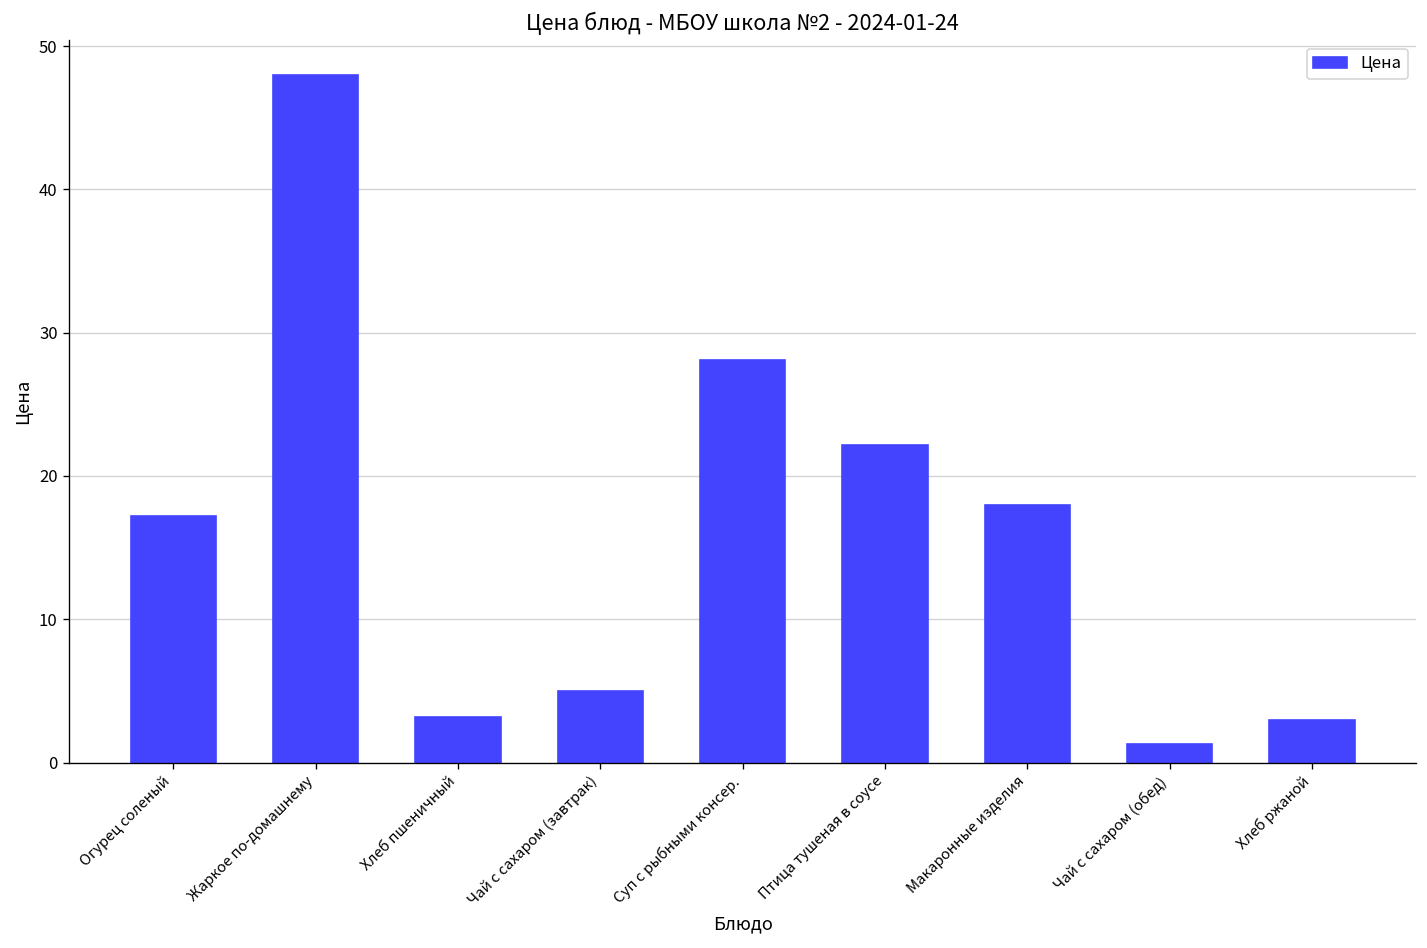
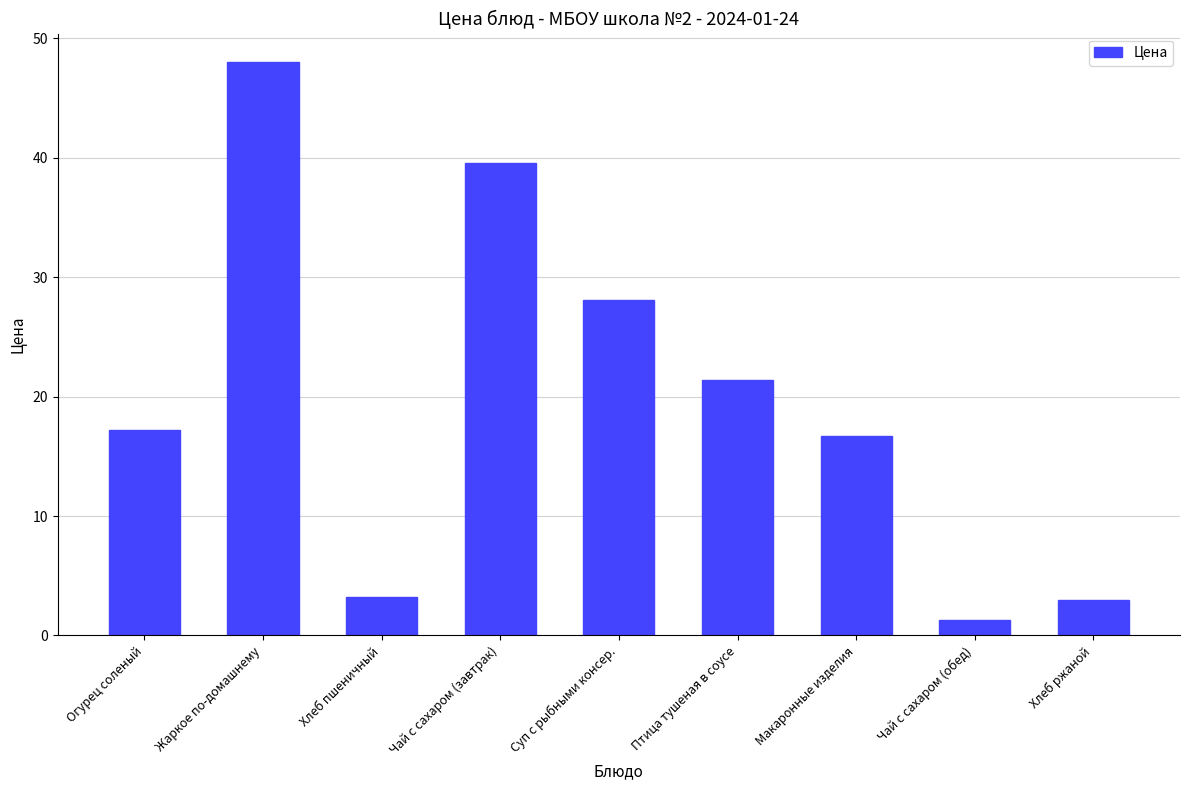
  {
    "Огурец соленый": 17.2,
    "Жаркое по-домашнему": 48.0,
    "Хлеб пшеничный": 3.2,
-   "Чай с сахаром (завтрак)": 5.0,
+   "Чай с сахаром (завтрак)": 39.6,
    "Суп с рыбными консер.": 28.1,
-   "Птица тушеная в соусе": 22.2,
-   "Макаронные изделия": 18.0,
+   "Птица тушеная в соусе": 21.4,
+   "Макаронные изделия": 16.7,
    "Чай с сахаром (обед)": 1.3,
    "Хлеб ржаной": 3.0
  }
